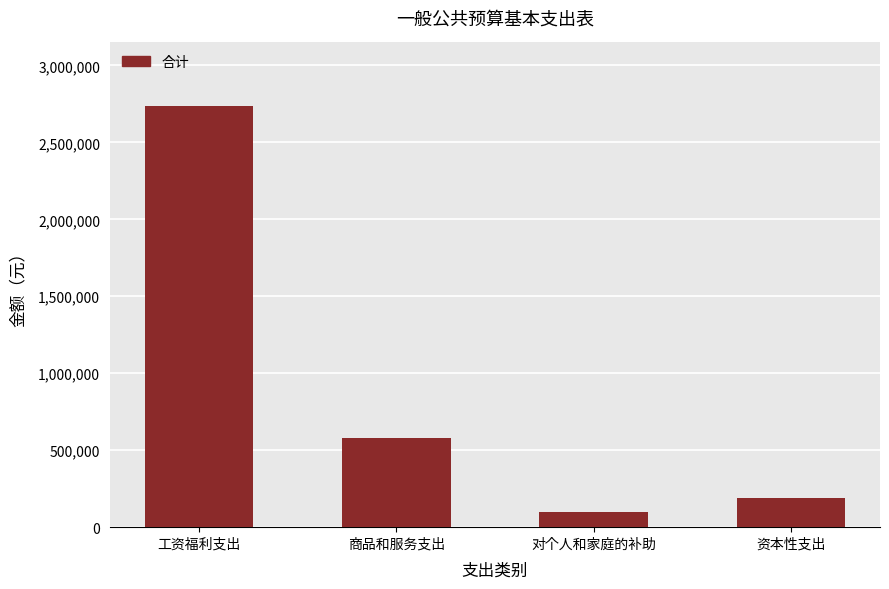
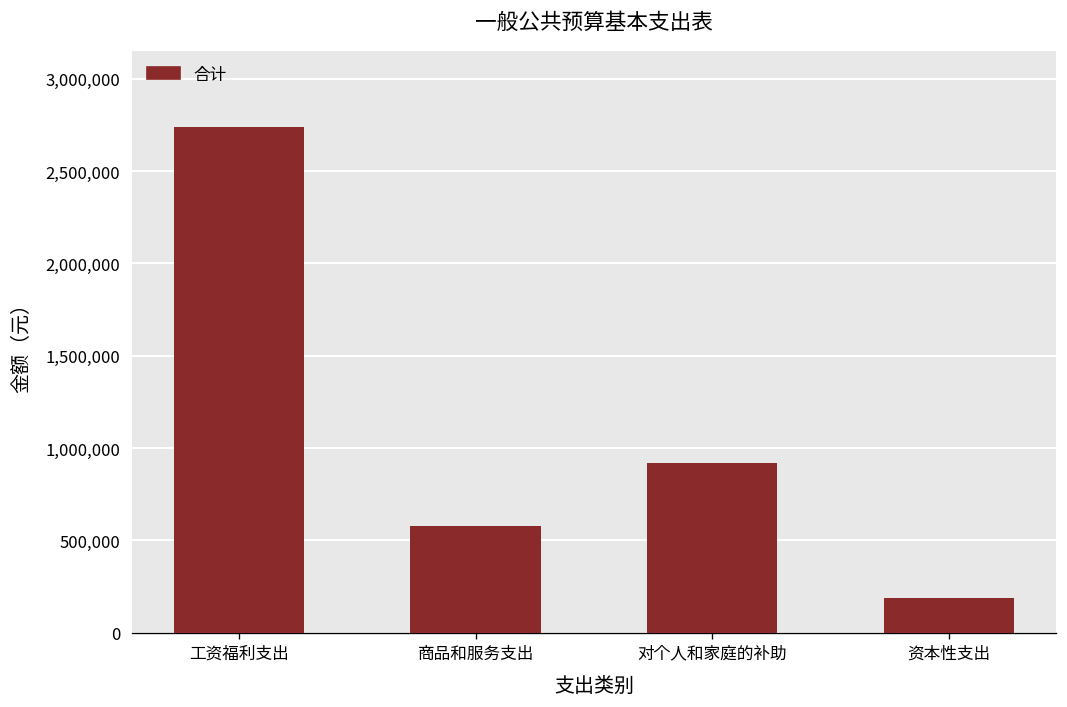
  {
    "工资福利支出": "2,740,000",
    "商品和服务支出": "580,000",
-   "对个人和家庭的补助": "100,000",
+   "对个人和家庭的补助": "920,000",
    "资本性支出": "190,000"
  }
